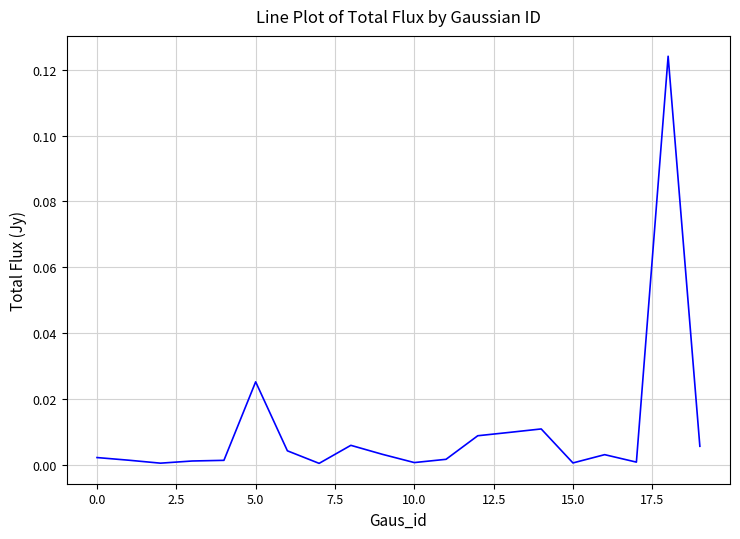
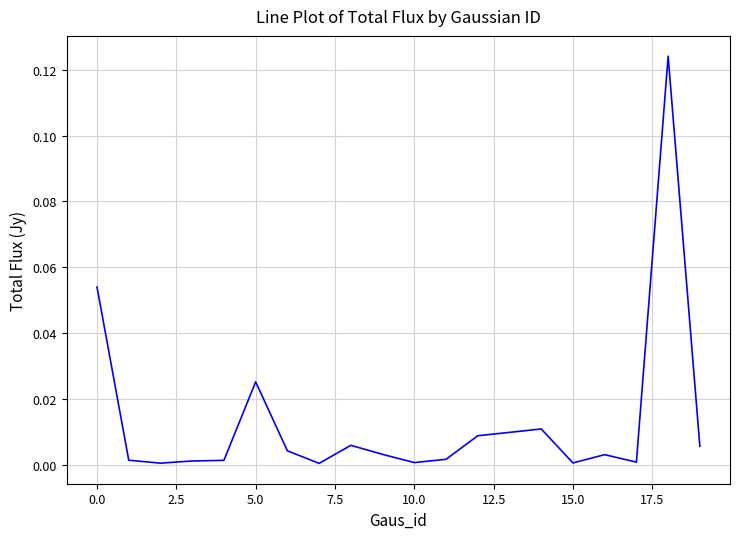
  {
-   "0.0": 0.002,
+   "0.0": 0.054,
    "5.0": 0.025,
    "10.0": 0.001,
    "15.0": 0.001
  }
